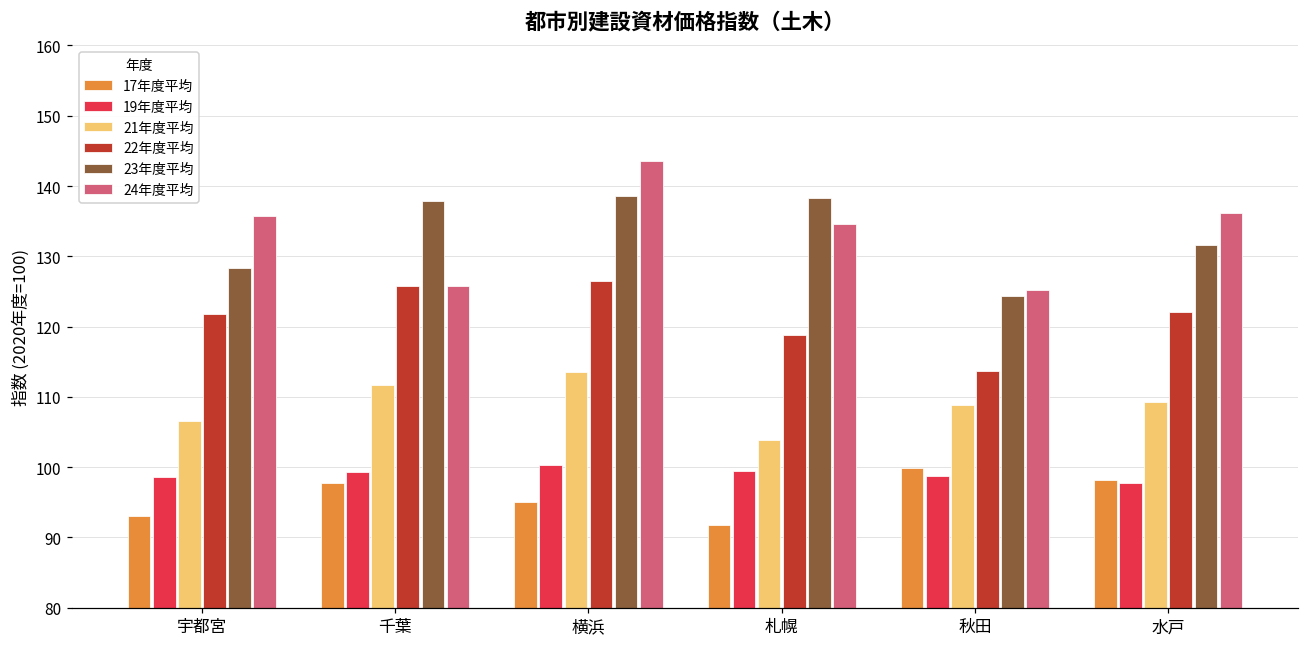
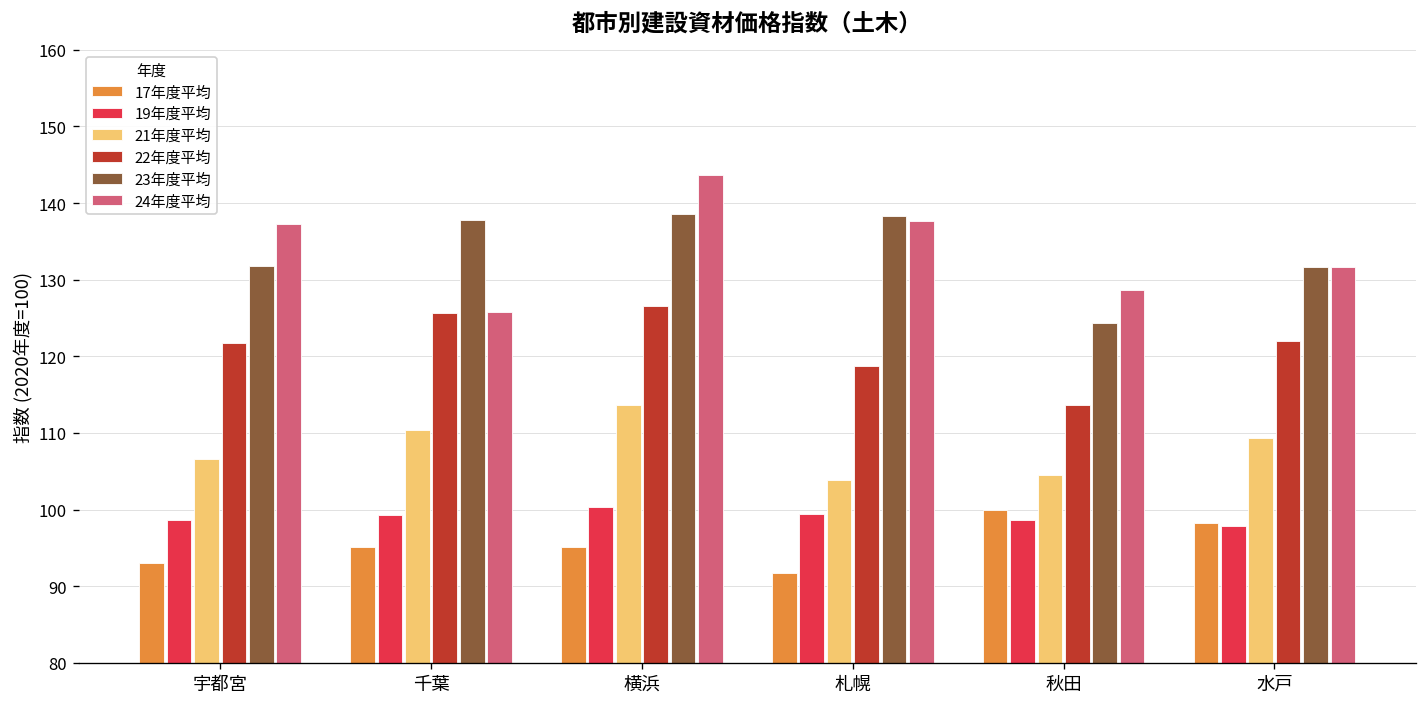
  {
    "17年度平均": {
      "宇都宮": 93,
-     "千葉": 98,
+     "千葉": 95,
      "横浜": 95,
      "札幌": 92,
      "秋田": 100,
      "水戸": 98
    },
    "21年度平均": {
      "宇都宮": 107,
-     "千葉": 112,
+     "千葉": 110,
      "横浜": 114,
      "札幌": 104,
-     "秋田": 109,
+     "秋田": 105,
      "水戸": 109
    },
    "23年度平均": {
-     "宇都宮": 128,
+     "宇都宮": 132,
      "千葉": 138,
      "横浜": 139,
      "札幌": 138,
      "秋田": 124,
      "水戸": 132
    },
    "24年度平均": {
-     "宇都宮": 136,
+     "宇都宮": 137,
      "千葉": 126,
      "横浜": 144,
-     "札幌": 135,
-     "秋田": 125,
-     "水戸": 136
+     "札幌": 138,
+     "秋田": 129,
+     "水戸": 132
    }
  }
